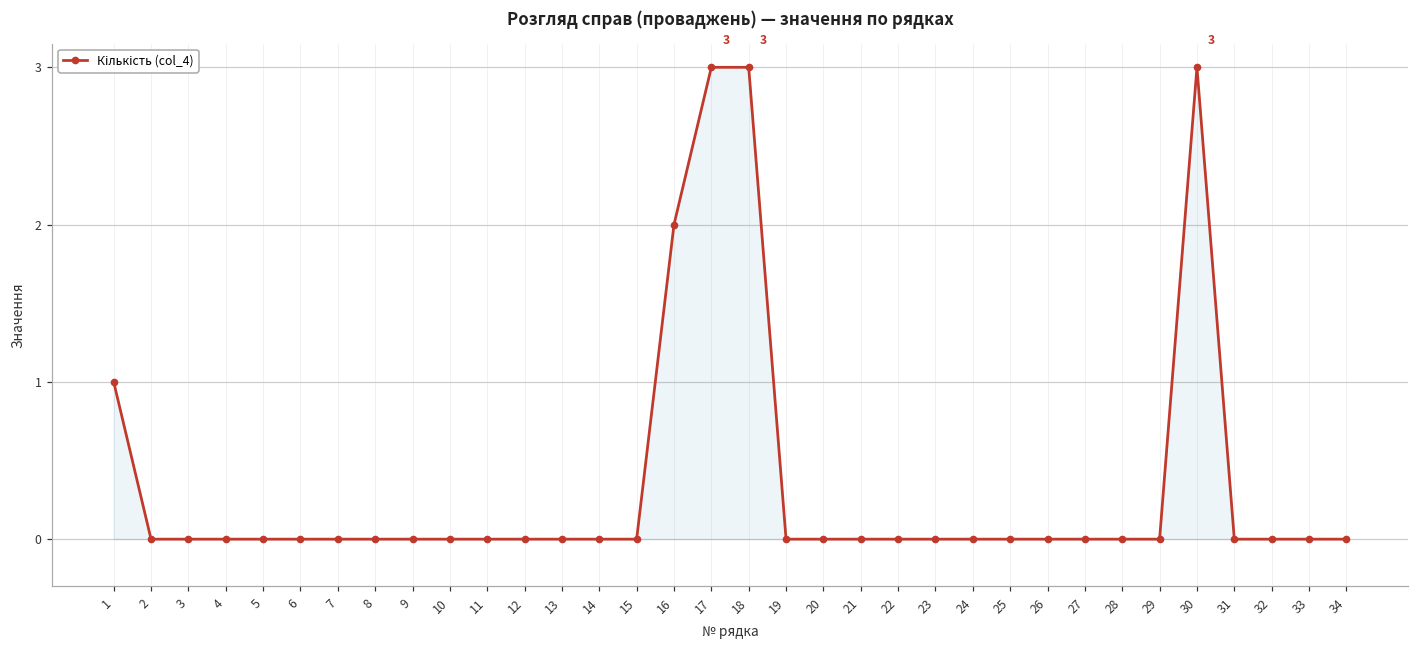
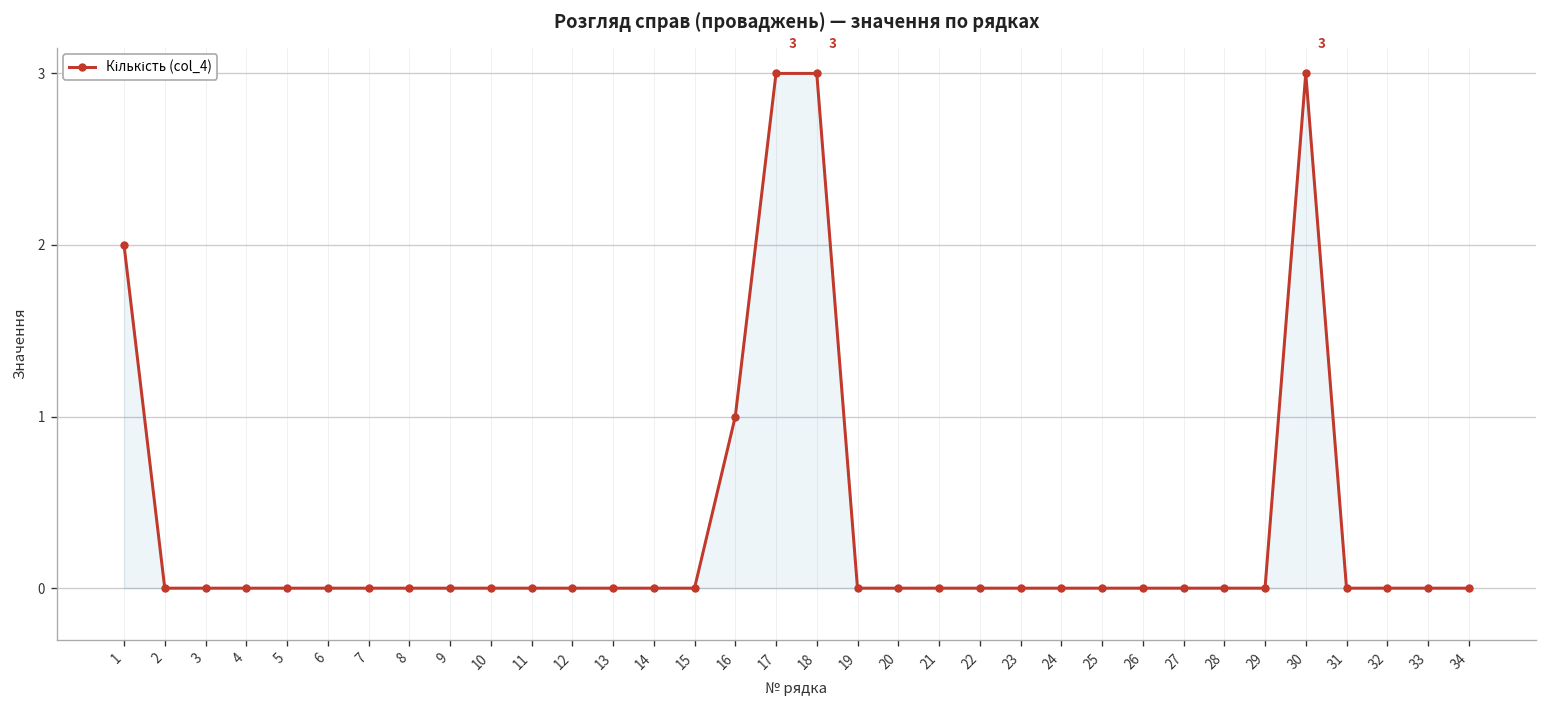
  {
-   "1": 1,
+   "1": 2,
    "2": 0,
    "3": 0,
    "4": 0,
    "5": 0,
    "6": 0,
    "7": 0,
    "8": 0,
    "9": 0,
    "10": 0,
    "11": 0,
    "12": 0,
    "13": 0,
    "14": 0,
    "15": 0,
-   "16": 2,
+   "16": 1,
    "19": 0,
    "20": 0,
    "21": 0,
    "22": 0,
    "23": 0,
    "24": 0,
    "25": 0,
    "26": 0,
    "27": 0,
    "28": 0,
    "29": 0,
    "31": 0,
    "32": 0,
    "33": 0,
    "34": 0
  }
